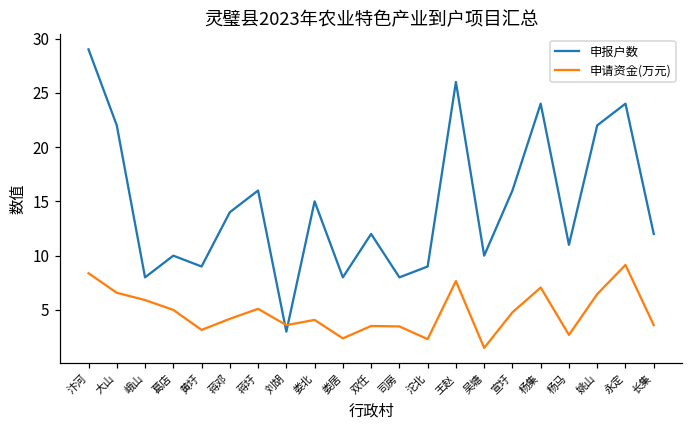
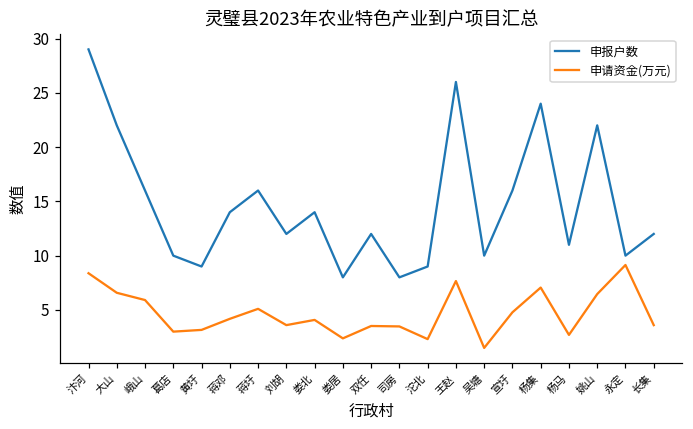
  {
    "申报户数": {
      "汴河": 29,
      "大山": 22,
-     "峨山": 8,
+     "峨山": 16,
      "葛店": 10,
      "黄圩": 9,
      "蒋邓": 14,
      "蒋圩": 16,
-     "刘胡": 3,
-     "娄北": 15,
+     "刘胡": 12,
+     "娄北": 14,
      "娄居": 8,
      "双任": 12,
      "司房": 8,
      "沱北": 9,
      "王赵": 26,
      "吴塘": 10,
      "宣圩": 16,
      "杨集": 24,
      "杨马": 11,
      "姚山": 22,
-     "永定": 24,
+     "永定": 10,
      "长集": 12
    },
    "申请资金(万元)": {
      "汴河": 8,
      "大山": 7,
      "峨山": 6,
-     "葛店": 5,
+     "葛店": 3,
      "黄圩": 3,
      "蒋邓": 4,
      "蒋圩": 5,
      "刘胡": 4,
      "娄北": 4,
      "娄居": 2,
      "双任": 4,
      "司房": 3,
      "沱北": 2,
      "王赵": 8,
      "吴塘": 2,
      "宣圩": 5,
      "杨集": 7,
      "杨马": 3,
      "姚山": 6,
      "永定": 9,
      "长集": 4
    }
  }
